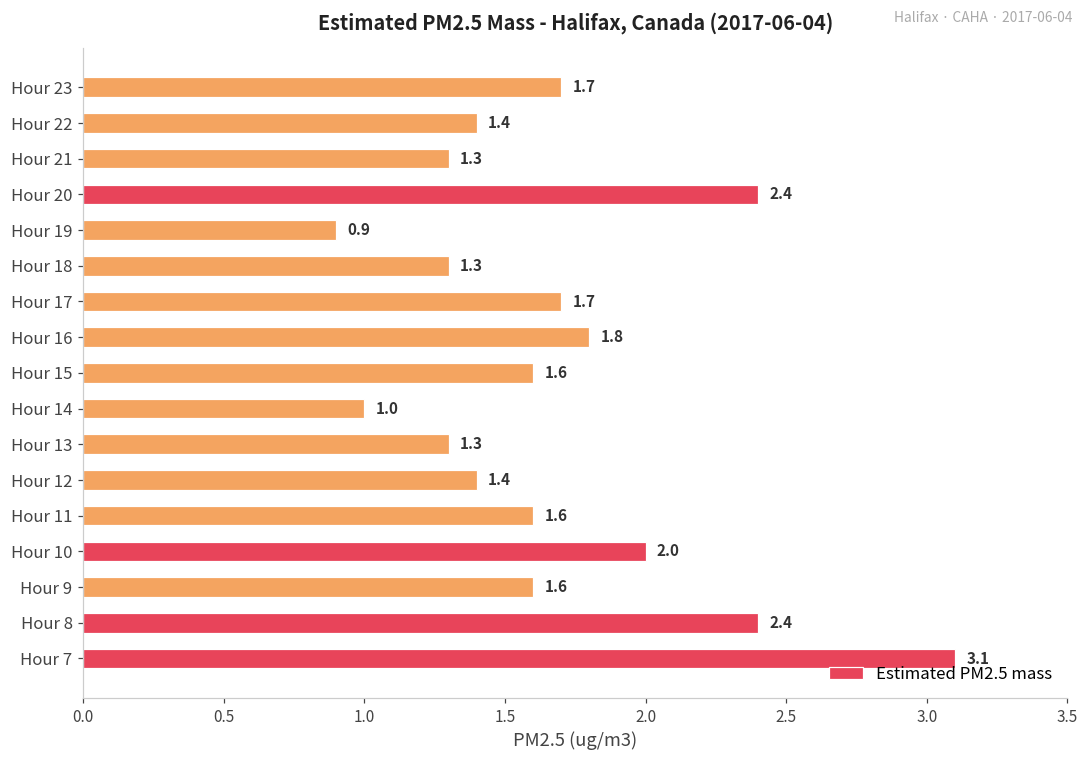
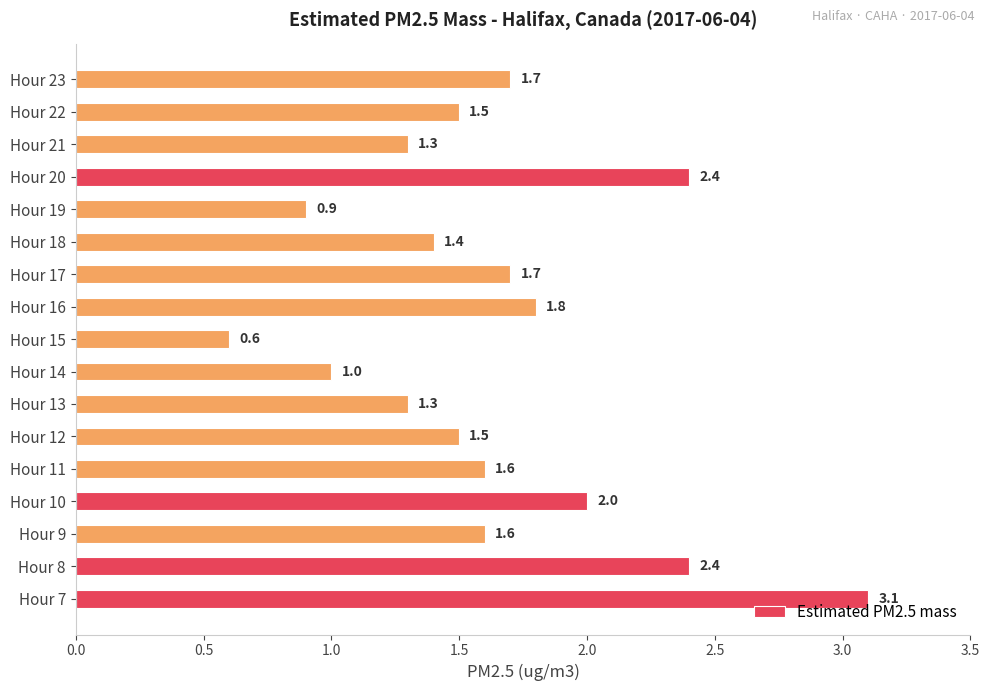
  {
    "Hour 23": 1.7,
-   "Hour 22": 1.4,
+   "Hour 22": 1.5,
    "Hour 21": 1.3,
    "Hour 20": 2.4,
    "Hour 19": 0.9,
-   "Hour 18": 1.3,
+   "Hour 18": 1.4,
    "Hour 17": 1.7,
    "Hour 16": 1.8,
-   "Hour 15": 1.6,
+   "Hour 15": 0.6,
    "Hour 14": 1.0,
    "Hour 13": 1.3,
-   "Hour 12": 1.4,
+   "Hour 12": 1.5,
    "Hour 11": 1.6,
    "Hour 10": 2.0,
    "Hour 9": 1.6,
    "Hour 8": 2.4,
    "Hour 7": 3.1
  }
